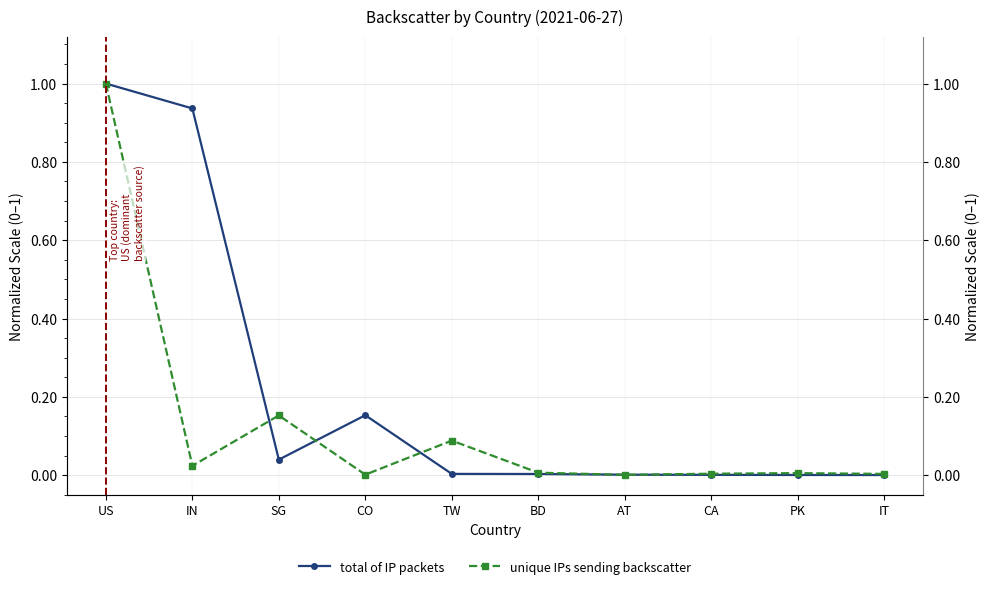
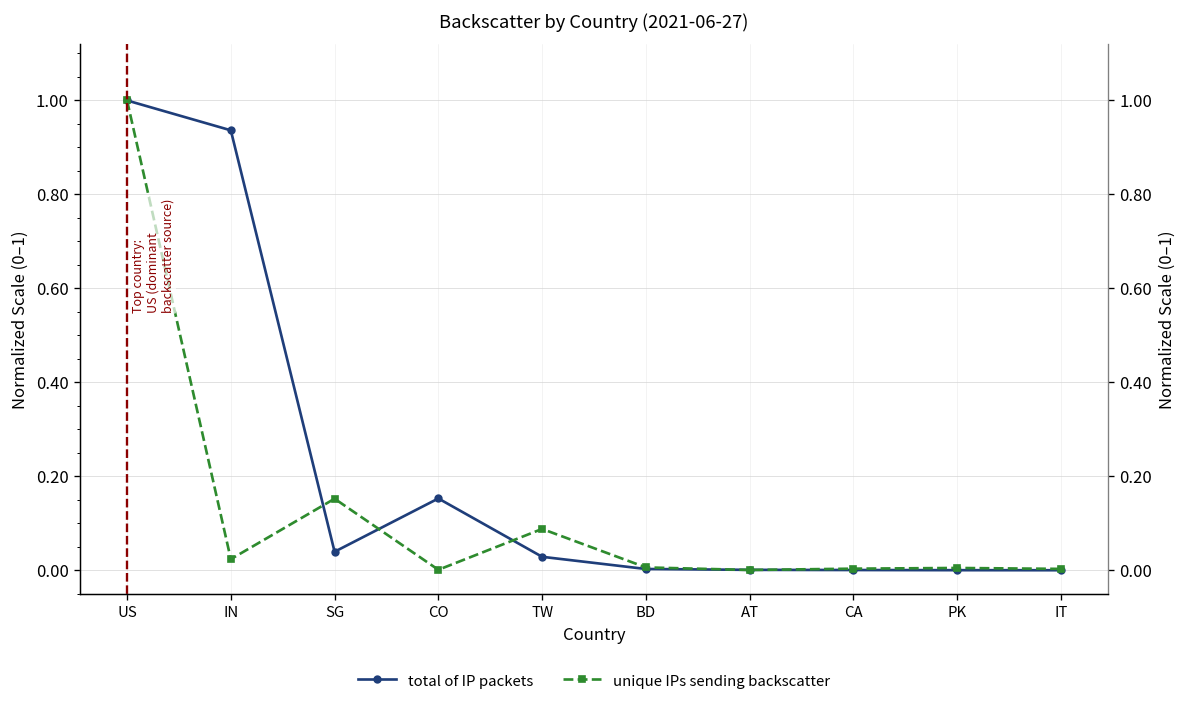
  {
    "total of IP packets": {
      "IN": 0.94,
      "SG": 0.04,
      "CO": 0.15,
-     "TW": 0.00
+     "TW": 0.03
    },
    "unique IPs sending backscatter": {
      "IN": 0.02,
      "SG": 0.15,
      "CO": 0.00,
      "TW": 0.09
    }
  }
